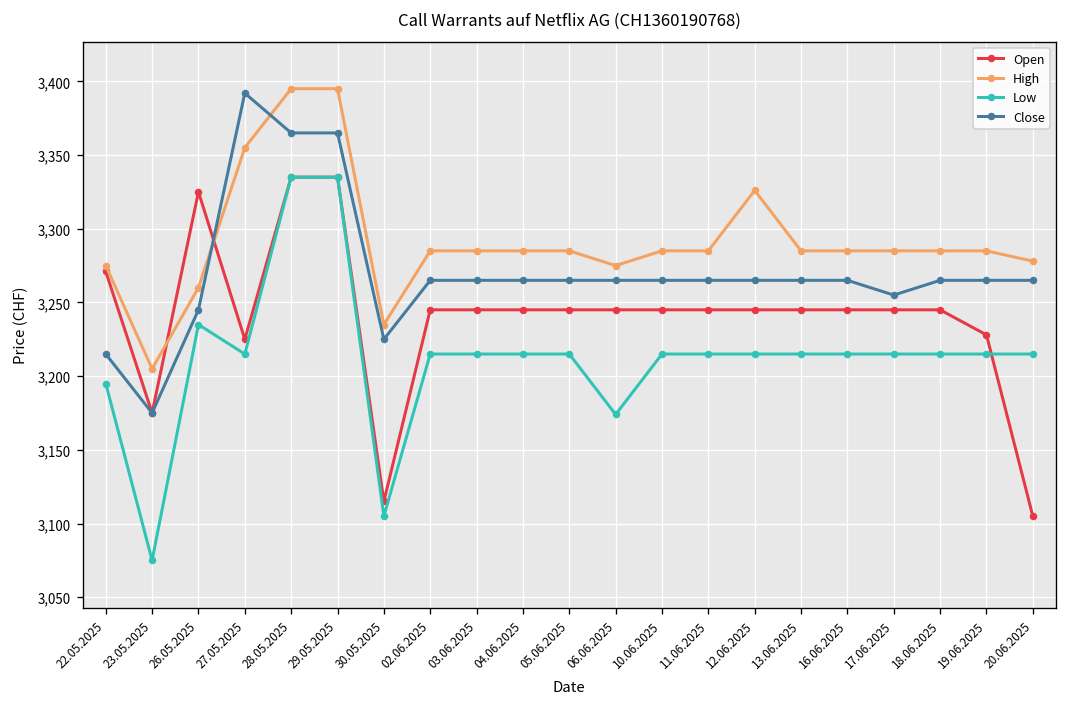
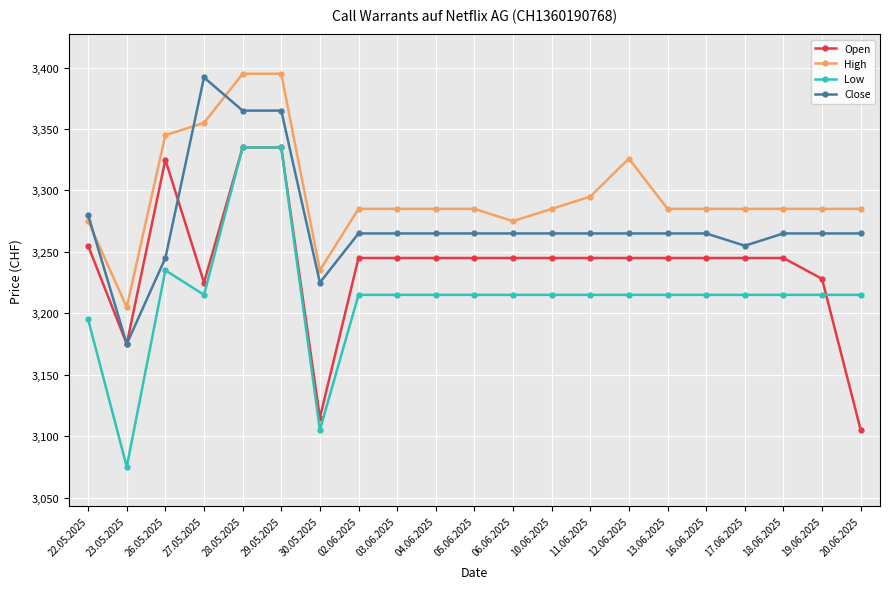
  {
    "Open": {
-     "22.05.2025": "3,271",
+     "22.05.2025": "3,255",
      "26.05.2025": "3,325",
      "27.05.2025": "3,225",
      "30.05.2025": "3,115",
      "02.06.2025": "3,245",
      "03.06.2025": "3,245",
      "04.06.2025": "3,245",
      "05.06.2025": "3,245",
      "06.06.2025": "3,245",
      "10.06.2025": "3,245",
      "11.06.2025": "3,245",
      "12.06.2025": "3,245",
      "13.06.2025": "3,245",
      "16.06.2025": "3,245",
      "17.06.2025": "3,245",
      "18.06.2025": "3,245",
      "19.06.2025": "3,228",
      "20.06.2025": "3,105"
    },
    "High": {
      "22.05.2025": "3,275",
      "23.05.2025": "3,205",
-     "26.05.2025": "3,260",
+     "26.05.2025": "3,345",
      "27.05.2025": "3,355",
      "28.05.2025": "3,395",
      "29.05.2025": "3,395",
      "30.05.2025": "3,235",
      "02.06.2025": "3,285",
      "03.06.2025": "3,285",
      "04.06.2025": "3,285",
      "05.06.2025": "3,285",
      "06.06.2025": "3,275",
      "10.06.2025": "3,285",
-     "11.06.2025": "3,285",
+     "11.06.2025": "3,295",
      "12.06.2025": "3,326",
      "13.06.2025": "3,285",
      "16.06.2025": "3,285",
      "17.06.2025": "3,285",
      "18.06.2025": "3,285",
      "19.06.2025": "3,285",
-     "20.06.2025": "3,278"
+     "20.06.2025": "3,285"
    },
    "Low": {
      "22.05.2025": "3,195",
      "23.05.2025": "3,075",
      "26.05.2025": "3,235",
      "27.05.2025": "3,215",
      "30.05.2025": "3,105",
      "02.06.2025": "3,215",
      "03.06.2025": "3,215",
      "04.06.2025": "3,215",
      "05.06.2025": "3,215",
-     "06.06.2025": "3,174",
+     "06.06.2025": "3,215",
      "10.06.2025": "3,215",
      "11.06.2025": "3,215",
      "12.06.2025": "3,215",
      "13.06.2025": "3,215",
      "16.06.2025": "3,215",
      "17.06.2025": "3,215",
      "18.06.2025": "3,215",
      "19.06.2025": "3,215",
      "20.06.2025": "3,215"
    },
    "Close": {
-     "22.05.2025": "3,215",
+     "22.05.2025": "3,280",
      "26.05.2025": "3,245",
      "27.05.2025": "3,392",
      "28.05.2025": "3,365",
      "29.05.2025": "3,365",
      "30.05.2025": "3,225",
      "02.06.2025": "3,265",
      "03.06.2025": "3,265",
      "04.06.2025": "3,265",
      "05.06.2025": "3,265",
      "06.06.2025": "3,265",
      "10.06.2025": "3,265",
      "11.06.2025": "3,265",
      "12.06.2025": "3,265",
      "13.06.2025": "3,265",
      "16.06.2025": "3,265",
      "17.06.2025": "3,255",
      "18.06.2025": "3,265",
      "19.06.2025": "3,265",
      "20.06.2025": "3,265"
    }
  }
